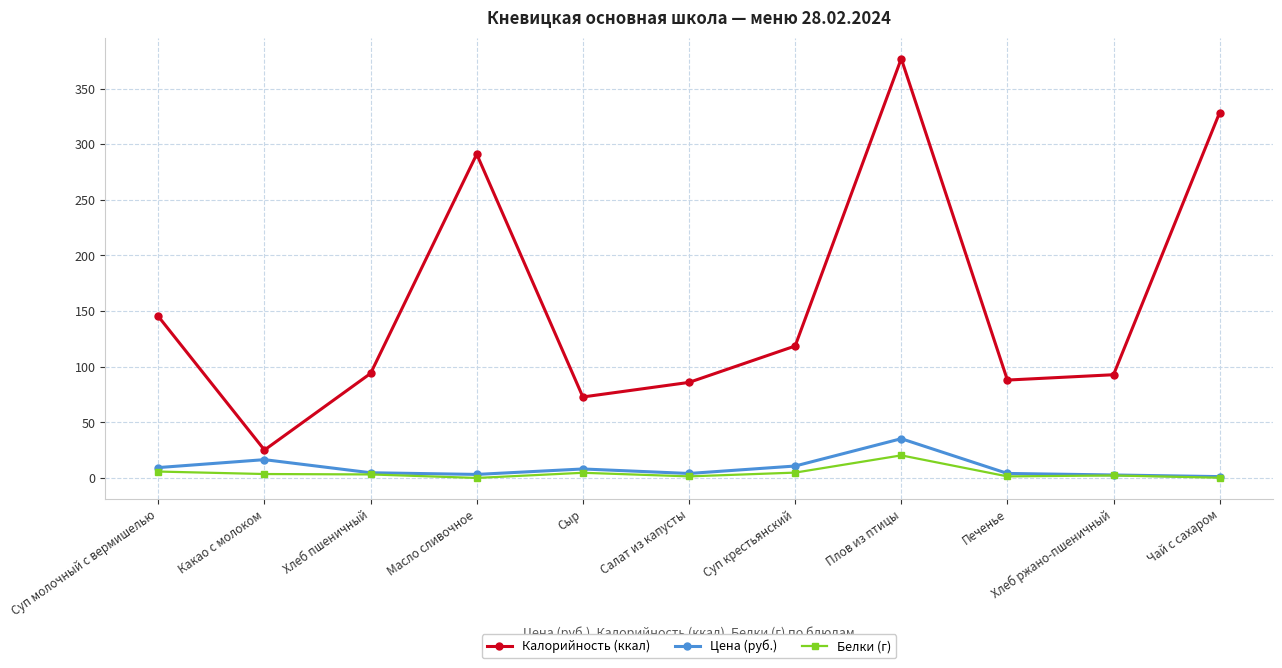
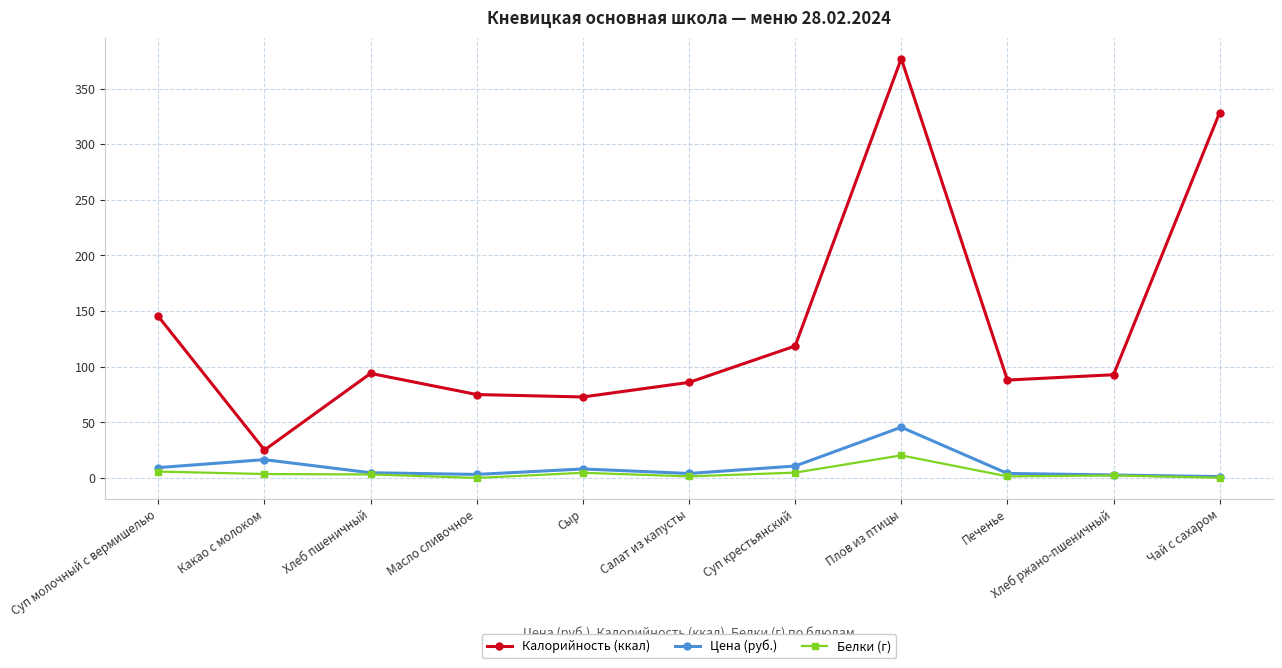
  {
    "Калорийность (ккал)": {
      "Суп молочный с вермишелью": 145,
      "Какао с молоком": 25,
      "Хлеб пшеничный": 94,
-     "Масло сливочное": 291,
+     "Масло сливочное": 75,
      "Сыр": 73,
      "Салат из капусты": 86,
      "Суп крестьянский": 119,
      "Плов из птицы": 377,
      "Печенье": 88,
      "Хлеб ржано-пшеничный": 93,
      "Чай с сахаром": 329
    },
    "Цена (руб.)": {
      "Суп молочный с вермишелью": 9,
      "Какао с молоком": 16,
      "Масло сливочное": 3,
      "Сыр": 8,
      "Салат из капусты": 4,
      "Суп крестьянский": 11,
-     "Плов из птицы": 35,
+     "Плов из птицы": 46,
      "Печенье": 4
    },
    "Белки (г)": {
      "Суп молочный с вермишелью": 6,
      "Какао с молоком": 4,
      "Масло сливочное": 0,
      "Сыр": 5,
      "Салат из капусты": 1,
      "Суп крестьянский": 5,
      "Плов из птицы": 20,
      "Печенье": 1
    }
  }
